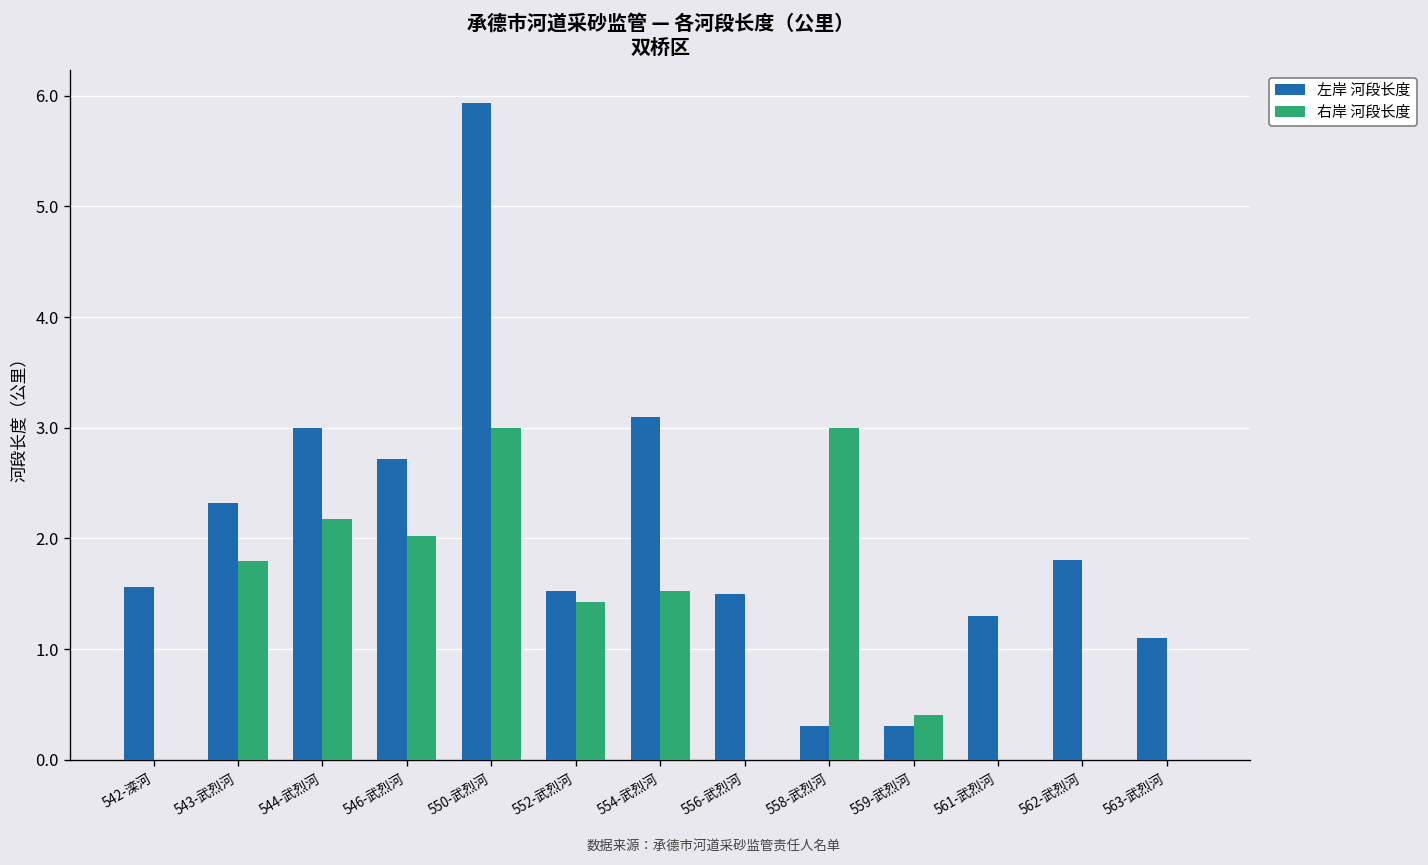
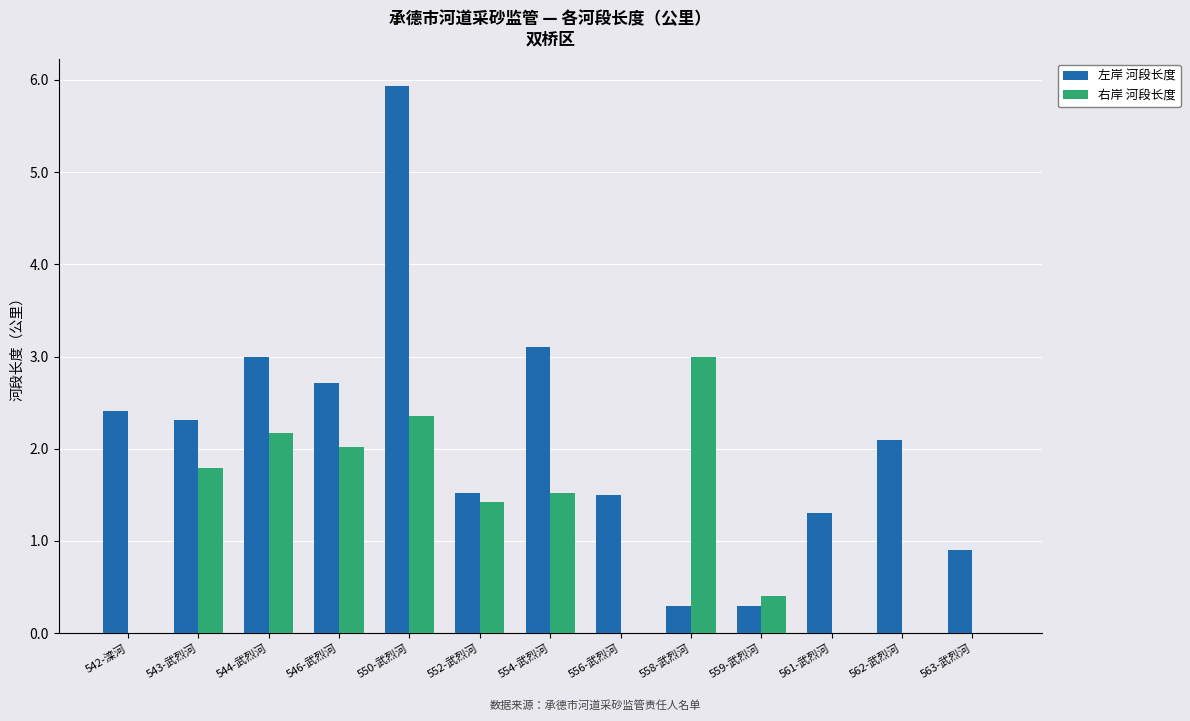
  {
    "左岸 河段长度": {
-     "542-滦河": 1.6,
+     "542-滦河": 2.4,
      "543-武烈河": 2.3,
      "544-武烈河": 3.0,
      "546-武烈河": 2.7,
      "550-武烈河": 5.9,
      "552-武烈河": 1.5,
      "554-武烈河": 3.1,
      "556-武烈河": 1.5,
      "558-武烈河": 0.3,
      "559-武烈河": 0.3,
      "561-武烈河": 1.3,
-     "562-武烈河": 1.8,
-     "563-武烈河": 1.1
+     "562-武烈河": 2.1,
+     "563-武烈河": 0.9
    },
    "右岸 河段长度": {
      "542-滦河": 0.0,
      "543-武烈河": 1.8,
      "544-武烈河": 2.2,
      "546-武烈河": 2.0,
-     "550-武烈河": 3.0,
+     "550-武烈河": 2.4,
      "552-武烈河": 1.4,
      "554-武烈河": 1.5,
      "556-武烈河": 0.0,
      "558-武烈河": 3.0,
      "559-武烈河": 0.4,
      "561-武烈河": 0.0,
      "562-武烈河": 0.0,
      "563-武烈河": 0.0
    }
  }
